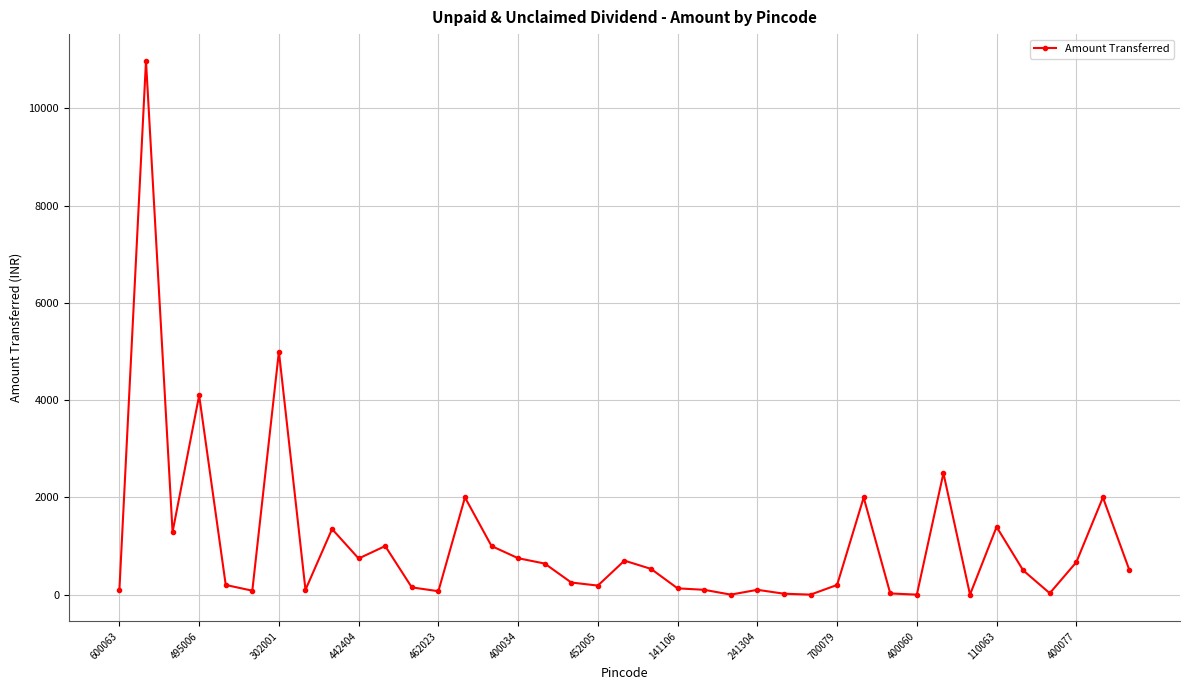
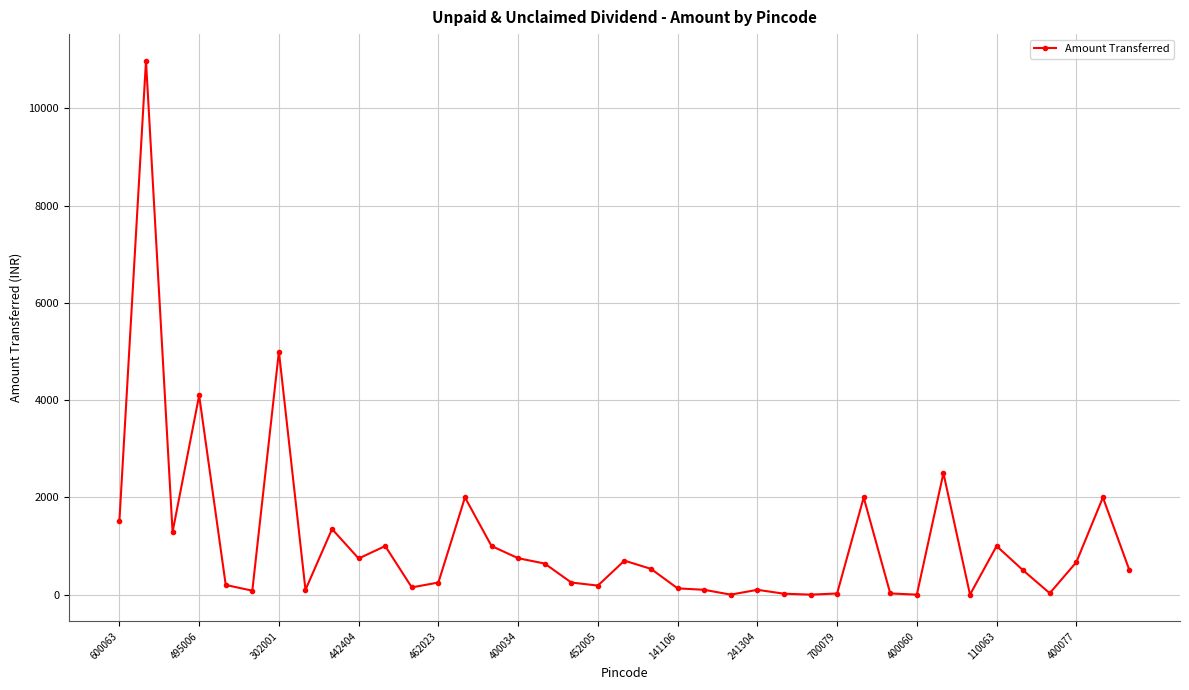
  {
-   "600063": 100,
+   "600063": 1500,
    "495006": 4100,
    "302001": 5000,
    "442404": 700,
-   "462023": 100,
+   "462023": 300,
    "452005": 200,
    "141106": 100,
    "241304": 100,
-   "700079": 200,
+   "700079": 0,
    "400060": 0,
-   "110063": 1400,
+   "110063": 1000,
    "400077": 700
  }
